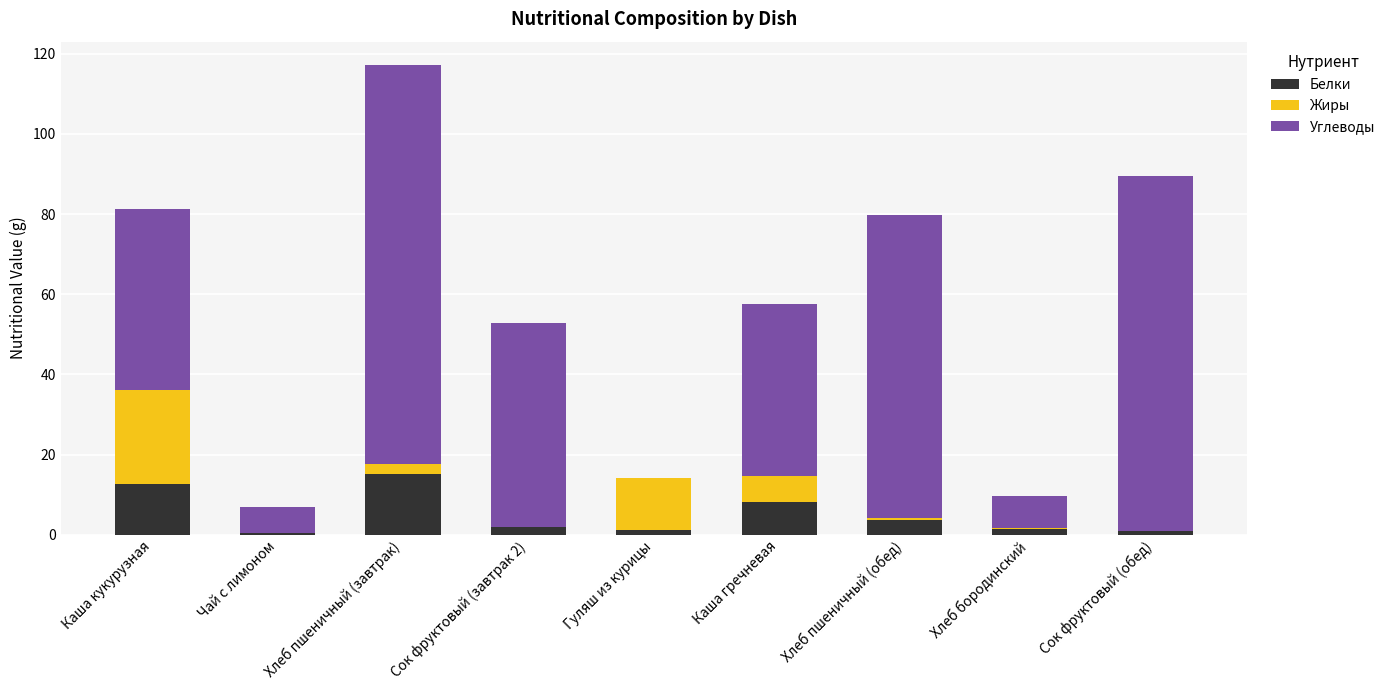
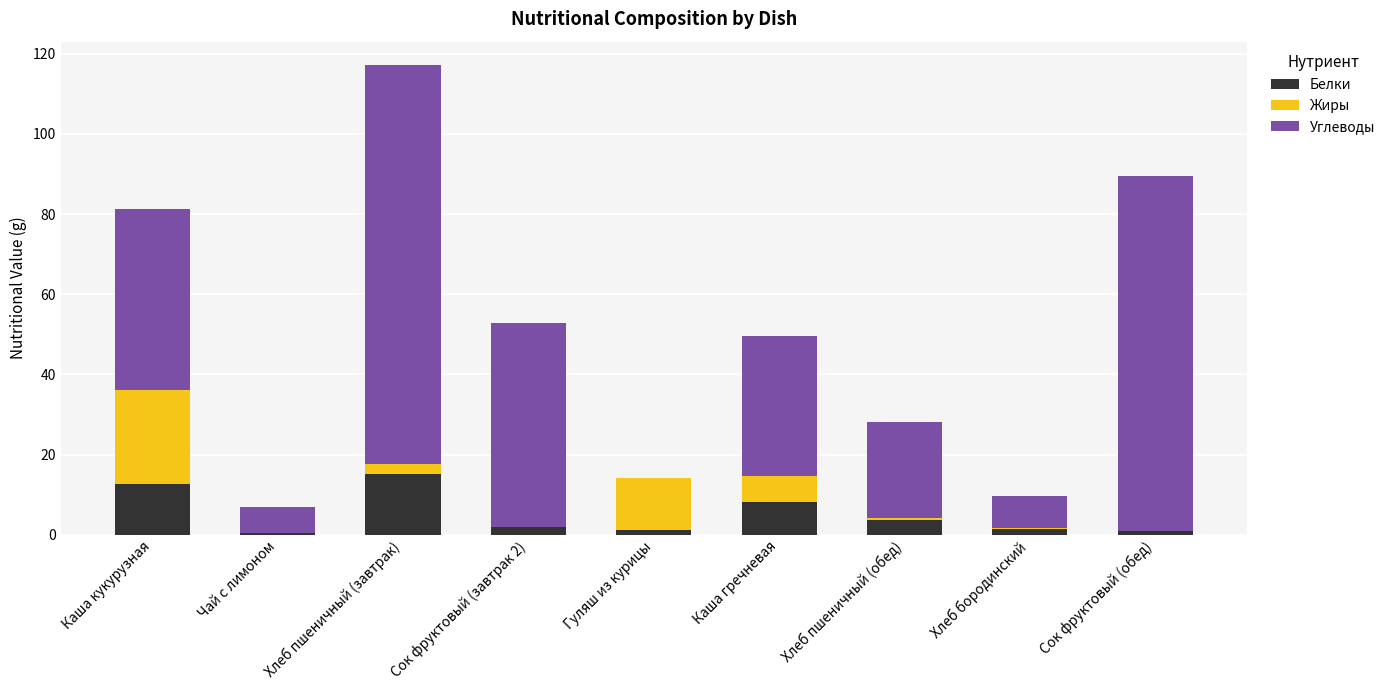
  {
    "Белки": {
      "Каша кукурузная": 13,
      "Хлеб пшеничный (завтрак)": 15,
      "Сок фруктовый (завтрак 2)": 2,
      "Гуляш из курицы": 1,
      "Каша гречневая": 8,
      "Хлеб пшеничный (обед)": 4,
      "Хлеб бородинский": 1,
      "Сок фруктовый (обед)": 1
    },
    "Жиры": {
      "Каша кукурузная": 24,
      "Чай с лимоном": 0,
      "Хлеб пшеничный (завтрак)": 2,
      "Сок фруктовый (завтрак 2)": 0,
      "Гуляш из курицы": 13,
      "Каша гречневая": 7,
      "Сок фруктовый (обед)": 0
    },
    "Углеводы": {
      "Каша кукурузная": 45,
      "Чай с лимоном": 7,
      "Хлеб пшеничный (завтрак)": 100,
      "Сок фруктовый (завтрак 2)": 51,
      "Гуляш из курицы": 0,
-     "Каша гречневая": 43,
-     "Хлеб пшеничный (обед)": 76,
+     "Каша гречневая": 35,
+     "Хлеб пшеничный (обед)": 24,
      "Хлеб бородинский": 8,
      "Сок фруктовый (обед)": 89
    }
  }
